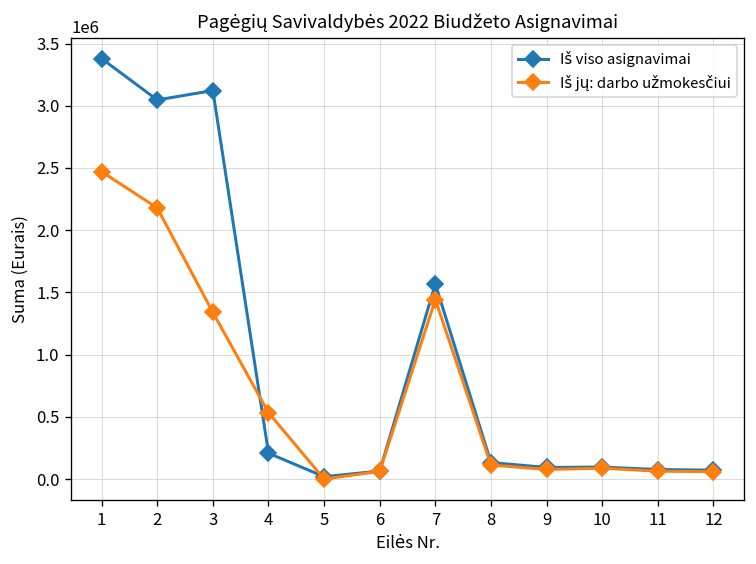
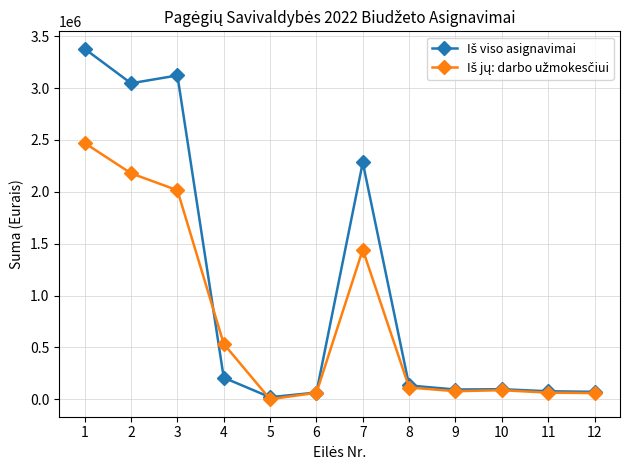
  {
    "Iš viso asignavimai": {
      "1": 3380000,
      "2": 3050000,
      "3": 3120000,
      "4": 210000,
-     "7": 1570000
+     "7": 2280000
    },
    "Iš jų: darbo užmokesčiui": {
      "1": 2470000,
      "2": 2180000,
-     "3": 1340000,
+     "3": 2020000,
      "4": 530000,
      "7": 1440000
    }
  }
